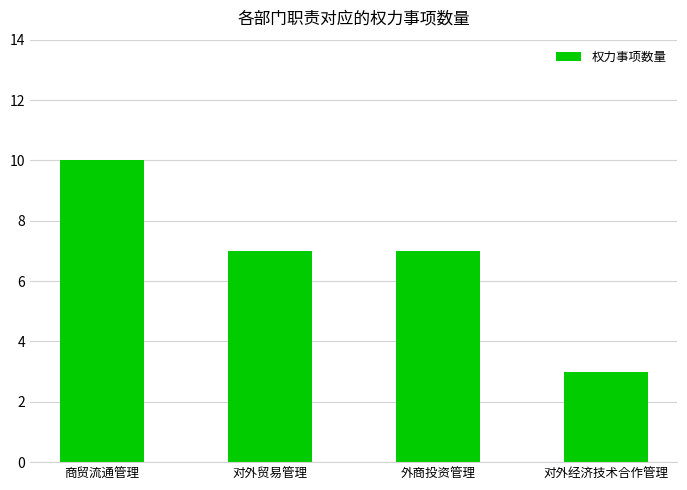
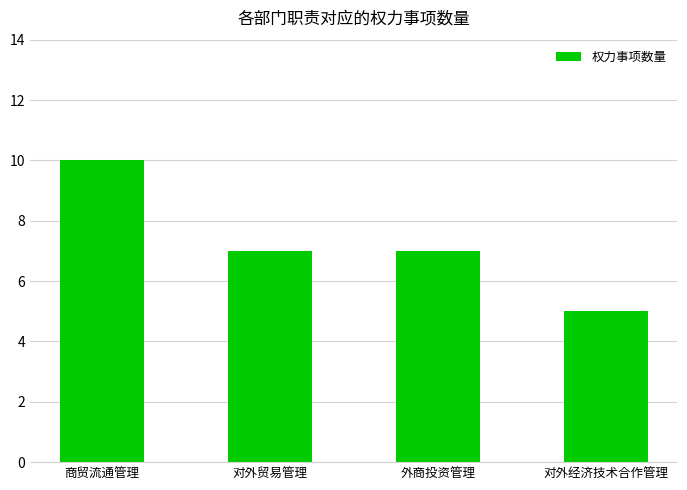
  {
    "商贸流通管理": 10,
    "对外贸易管理": 7,
    "外商投资管理": 7,
-   "对外经济技术合作管理": 3
+   "对外经济技术合作管理": 5
  }
